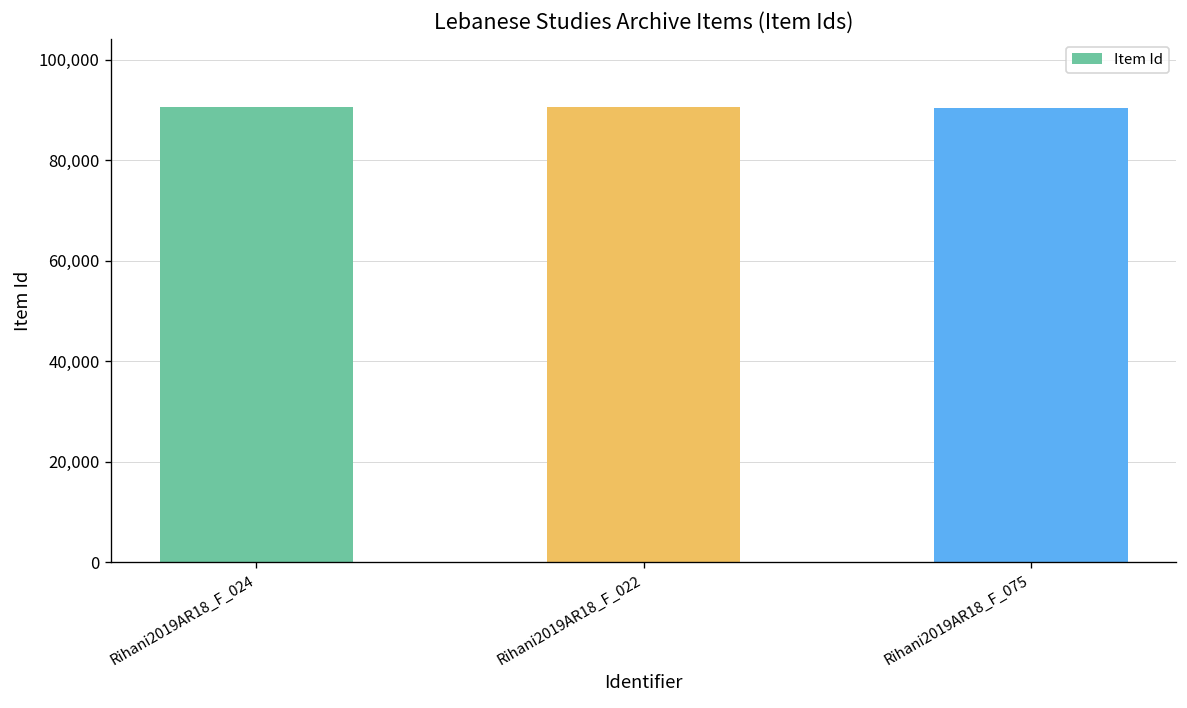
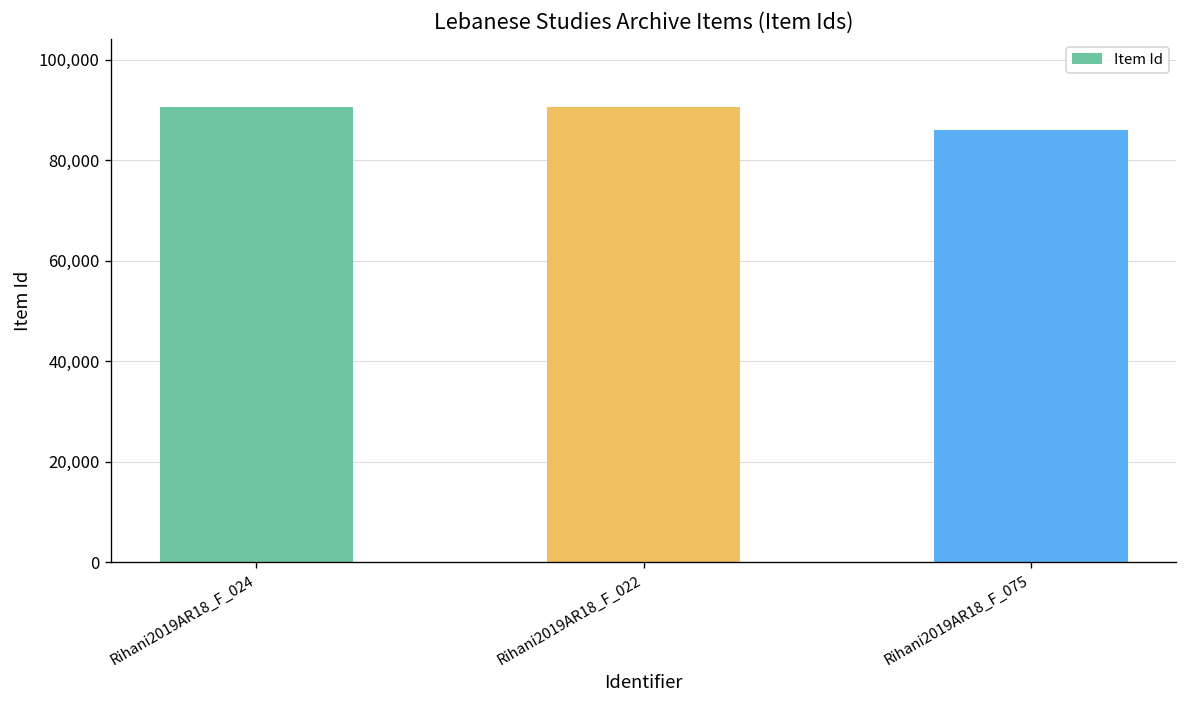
  {
    "Rihani2019AR18_F_024": "91,000",
    "Rihani2019AR18_F_022": "91,000",
-   "Rihani2019AR18_F_075": "90,000"
+   "Rihani2019AR18_F_075": "86,000"
  }
